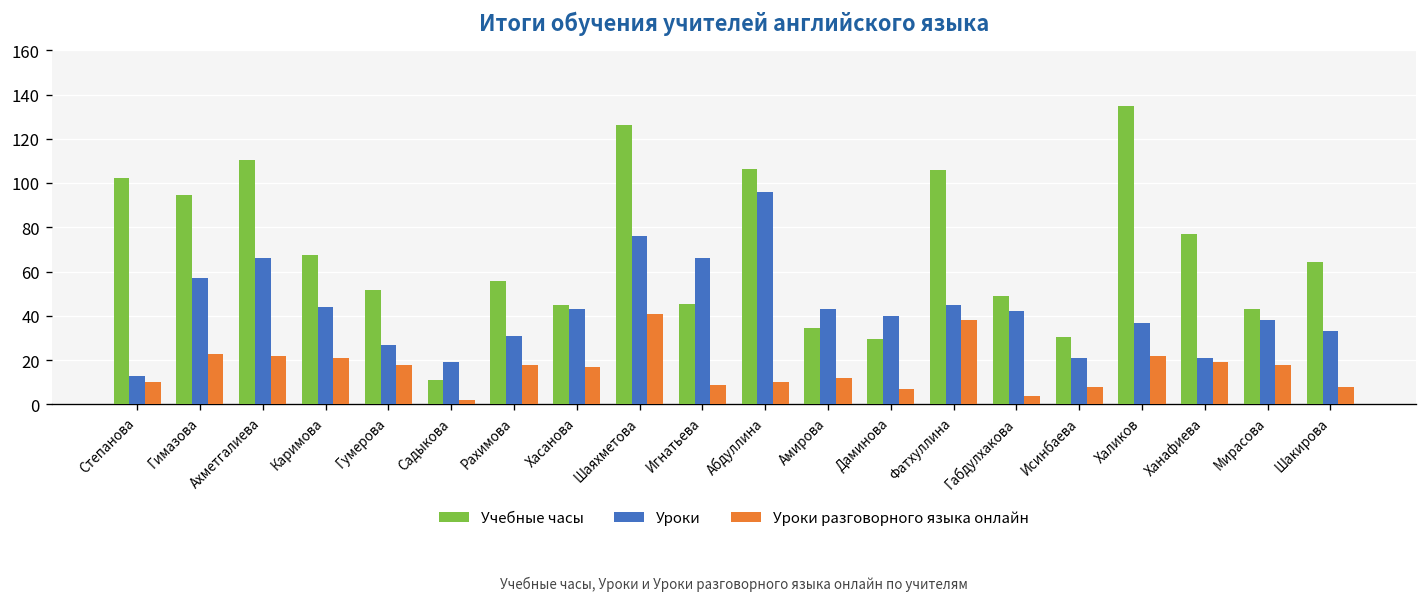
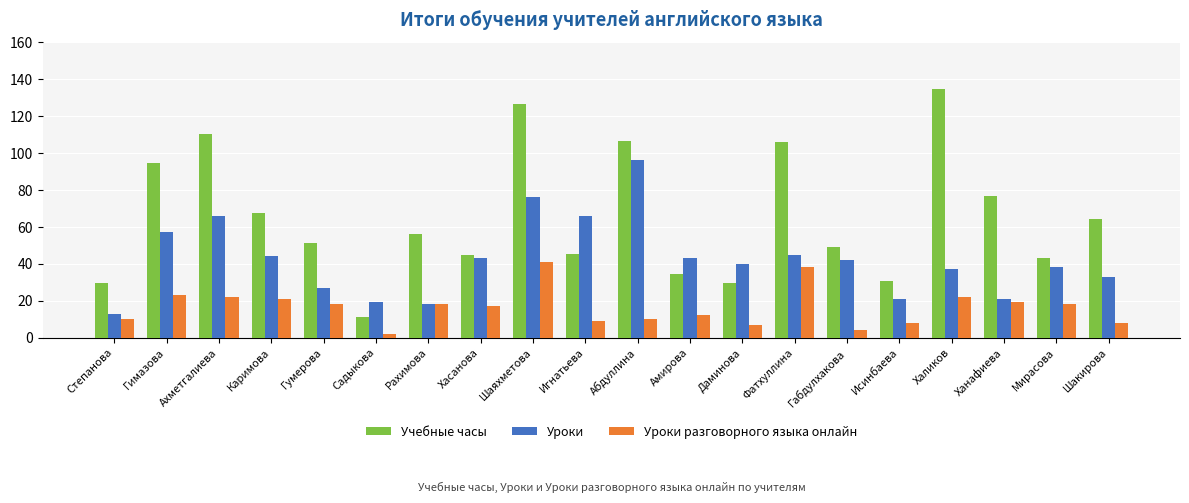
  {
    "Учебные часы": {
-     "Степанова": 102,
+     "Степанова": 30,
      "Гимазова": 95,
      "Ахметгалиева": 111,
      "Каримова": 68,
      "Гумерова": 52,
      "Садыкова": 11,
      "Рахимова": 56,
      "Хасанова": 45,
      "Шаяхметова": 127,
      "Игнатьева": 46,
      "Абдуллина": 107,
      "Амирова": 35,
      "Даминова": 30,
      "Фатхуллина": 106,
      "Габдулхакова": 49,
      "Исинбаева": 31,
      "Халиков": 135,
      "Ханафиева": 77,
      "Мирасова": 43,
      "Шакирова": 65
    },
    "Уроки": {
      "Степанова": 13,
      "Гимазова": 57,
      "Ахметгалиева": 66,
      "Каримова": 44,
      "Гумерова": 27,
      "Садыкова": 19,
-     "Рахимова": 31,
+     "Рахимова": 18,
      "Хасанова": 43,
      "Шаяхметова": 76,
      "Игнатьева": 66,
      "Абдуллина": 96,
      "Амирова": 43,
      "Даминова": 40,
      "Фатхуллина": 45,
      "Габдулхакова": 42,
      "Исинбаева": 21,
      "Халиков": 37,
      "Ханафиева": 21,
      "Мирасова": 38,
      "Шакирова": 33
    },
    "Уроки разговорного языка онлайн": {
      "Степанова": 10,
      "Гимазова": 23,
      "Ахметгалиева": 22,
      "Каримова": 21,
      "Гумерова": 18,
      "Садыкова": 2,
      "Рахимова": 18,
      "Хасанова": 17,
      "Шаяхметова": 41,
      "Игнатьева": 9,
      "Абдуллина": 10,
      "Амирова": 12,
      "Даминова": 7,
      "Фатхуллина": 38,
      "Габдулхакова": 4,
      "Исинбаева": 8,
      "Халиков": 22,
      "Ханафиева": 19,
      "Мирасова": 18,
      "Шакирова": 8
    }
  }
